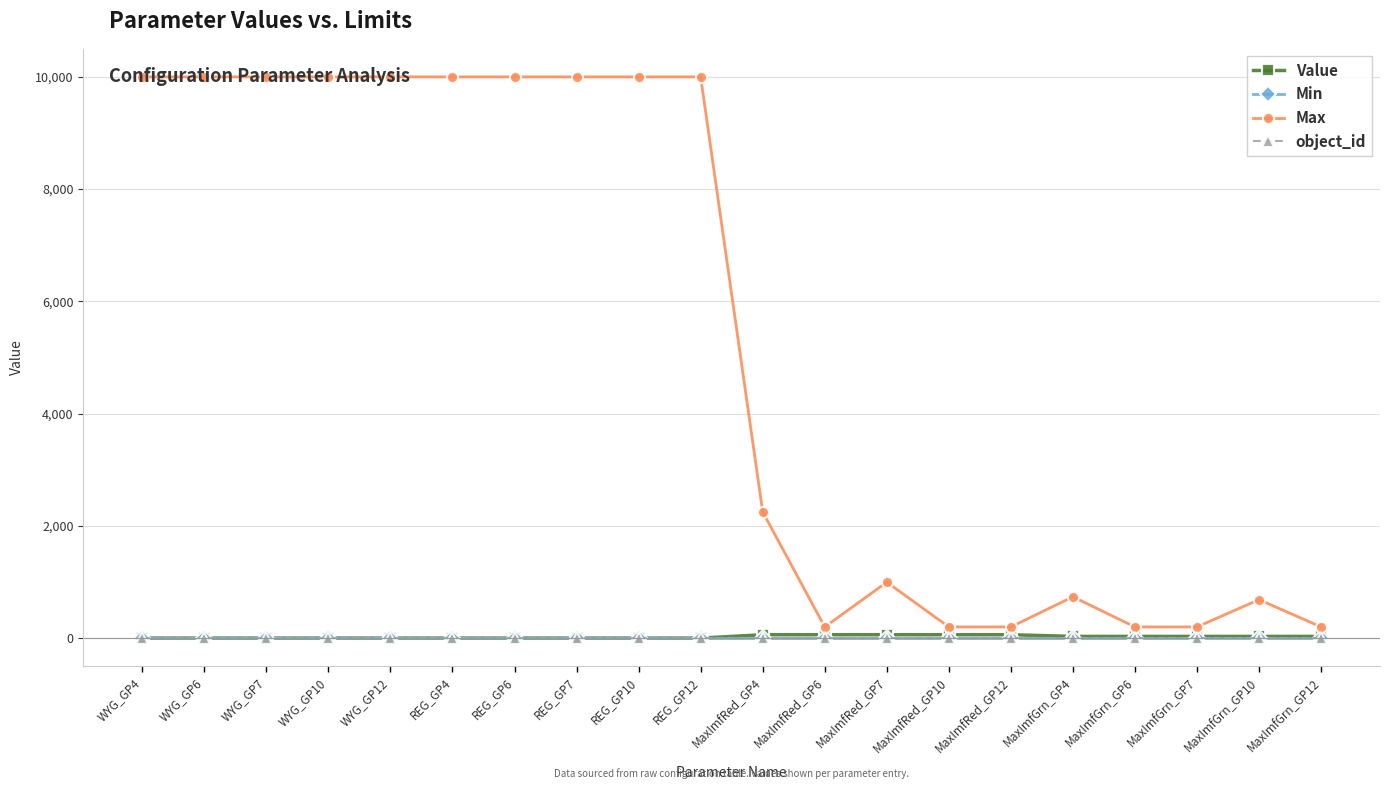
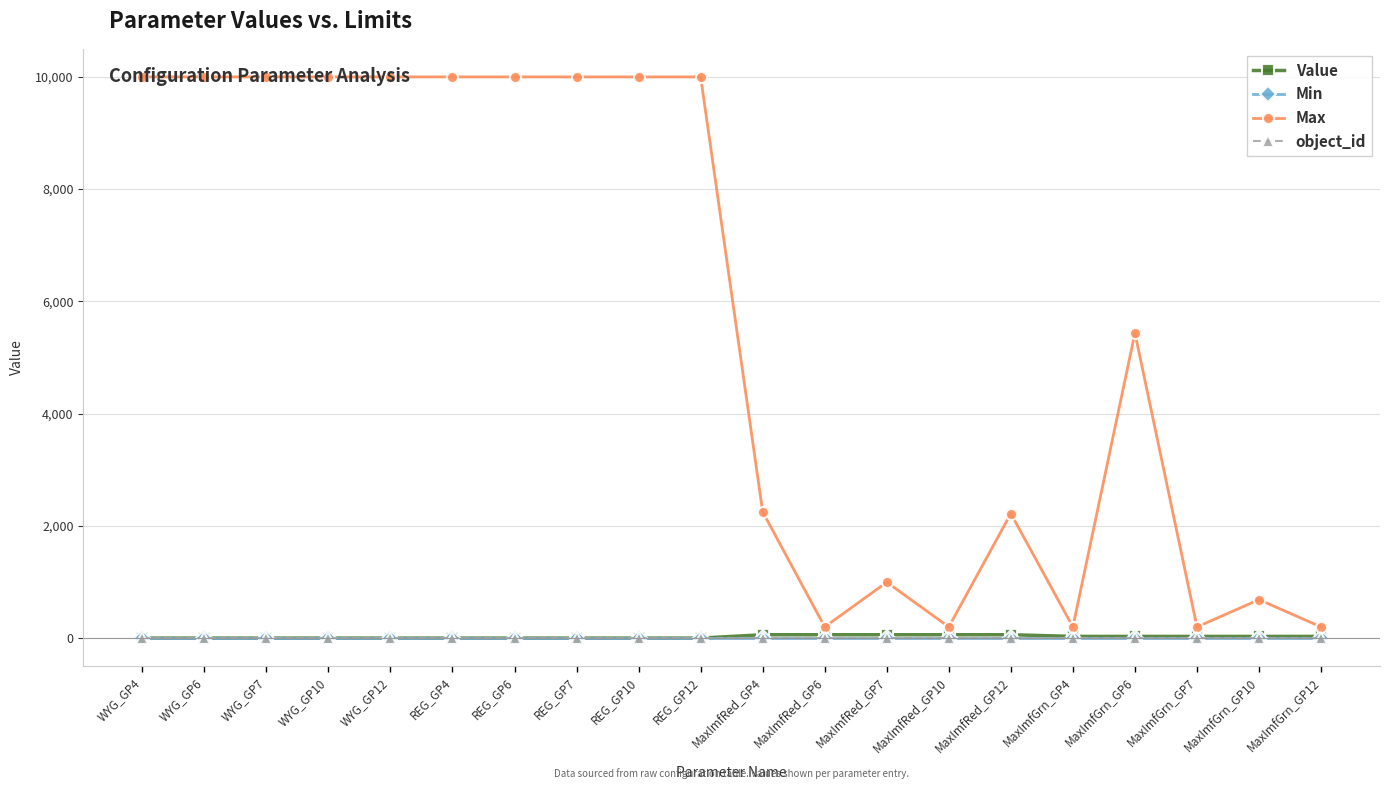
  {
    "Value": {
      "MaxImfRed_GP4": "100",
      "MaxImfRed_GP6": "100",
      "MaxImfRed_GP7": "100",
      "MaxImfRed_GP10": "100",
      "MaxImfRed_GP12": "100"
    },
    "object_id": {
      "MaxImfRed_GP4": "0",
      "MaxImfRed_GP6": "0",
      "MaxImfRed_GP7": "0",
      "MaxImfRed_GP10": "0",
      "MaxImfRed_GP12": "0"
    },
    "Max": {
      "WYG_GP4": "10,000",
      "WYG_GP6": "10,000",
      "WYG_GP7": "10,000",
      "WYG_GP10": "10,000",
      "WYG_GP12": "10,000",
      "REG_GP4": "10,000",
      "REG_GP6": "10,000",
      "REG_GP7": "10,000",
      "REG_GP10": "10,000",
      "REG_GP12": "10,000",
      "MaxImfRed_GP4": "2,200",
      "MaxImfRed_GP6": "200",
      "MaxImfRed_GP7": "1,000",
      "MaxImfRed_GP10": "200",
-     "MaxImfRed_GP12": "200",
-     "MaxImfGrn_GP4": "700",
-     "MaxImfGrn_GP6": "200",
+     "MaxImfRed_GP12": "2,200",
+     "MaxImfGrn_GP4": "200",
+     "MaxImfGrn_GP6": "5,400",
      "MaxImfGrn_GP7": "200",
      "MaxImfGrn_GP10": "700",
      "MaxImfGrn_GP12": "200"
    }
  }
